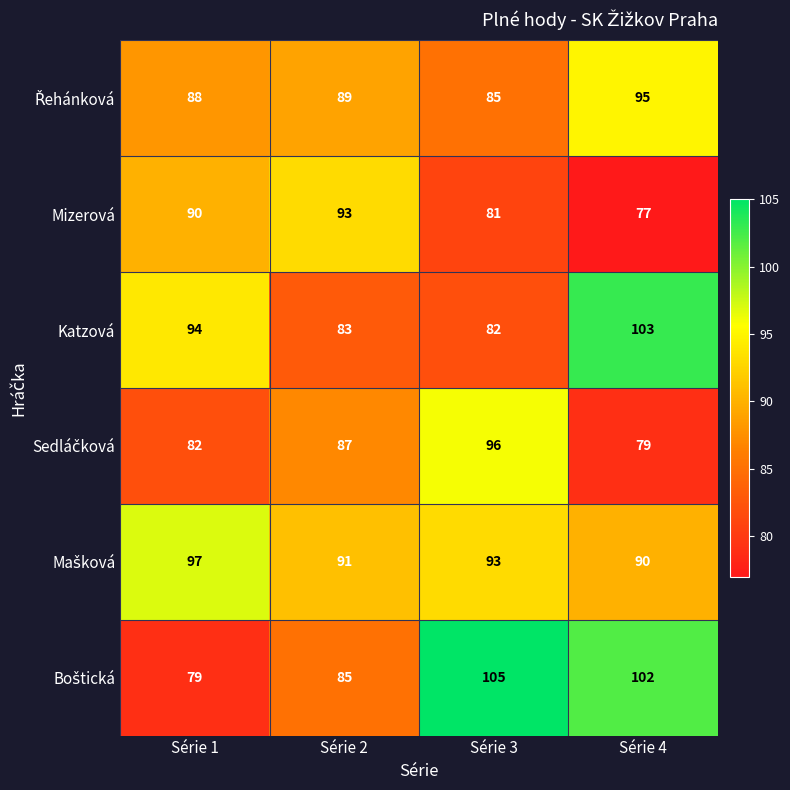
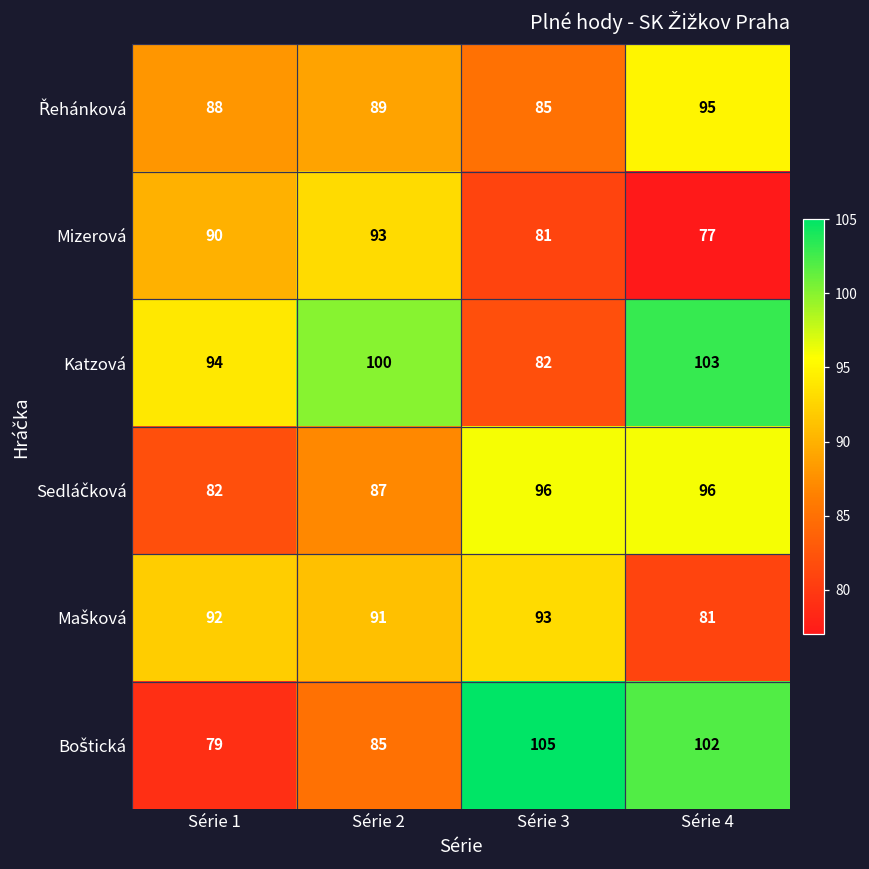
  {
    "Řehánková": {
      "Série 1": 88,
      "Série 2": 89,
      "Série 3": 85,
      "Série 4": 95
    },
    "Mizerová": {
      "Série 1": 90,
      "Série 2": 93,
      "Série 3": 81,
      "Série 4": 77
    },
    "Katzová": {
      "Série 1": 94,
-     "Série 2": 83,
+     "Série 2": 100,
      "Série 3": 82,
      "Série 4": 103
    },
    "Sedláčková": {
      "Série 1": 82,
      "Série 2": 87,
      "Série 3": 96,
-     "Série 4": 79
+     "Série 4": 96
    },
    "Mašková": {
-     "Série 1": 97,
+     "Série 1": 92,
      "Série 2": 91,
      "Série 3": 93,
-     "Série 4": 90
+     "Série 4": 81
    },
    "Boštická": {
      "Série 1": 79,
      "Série 2": 85,
      "Série 3": 105,
      "Série 4": 102
    }
  }
